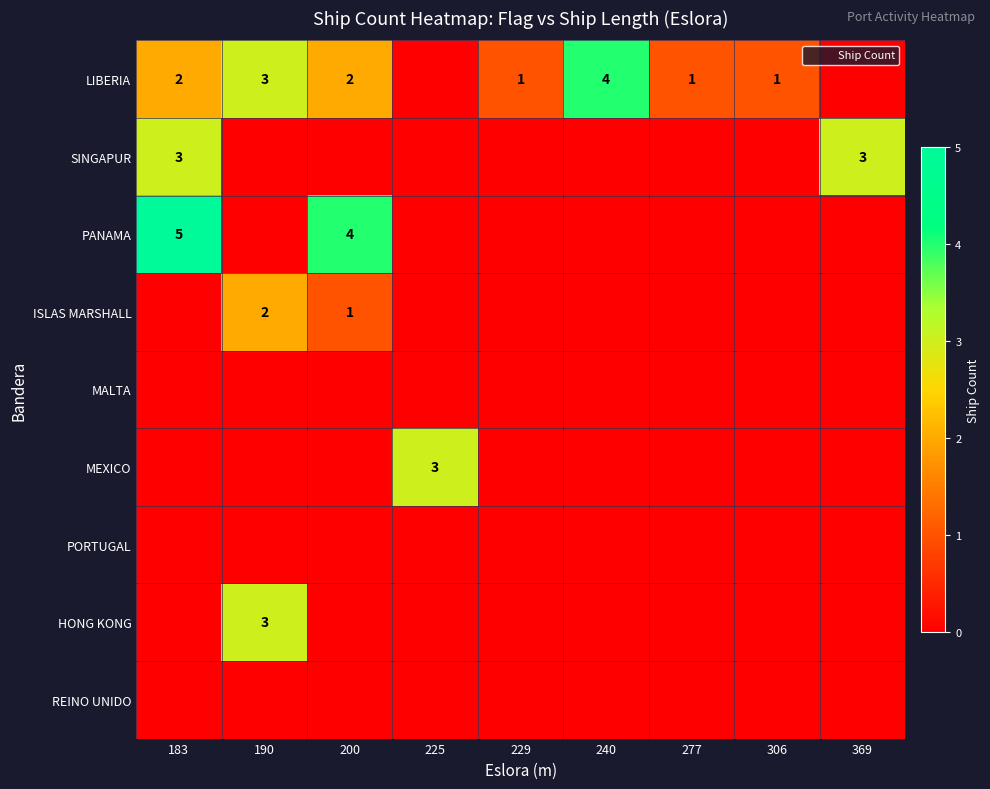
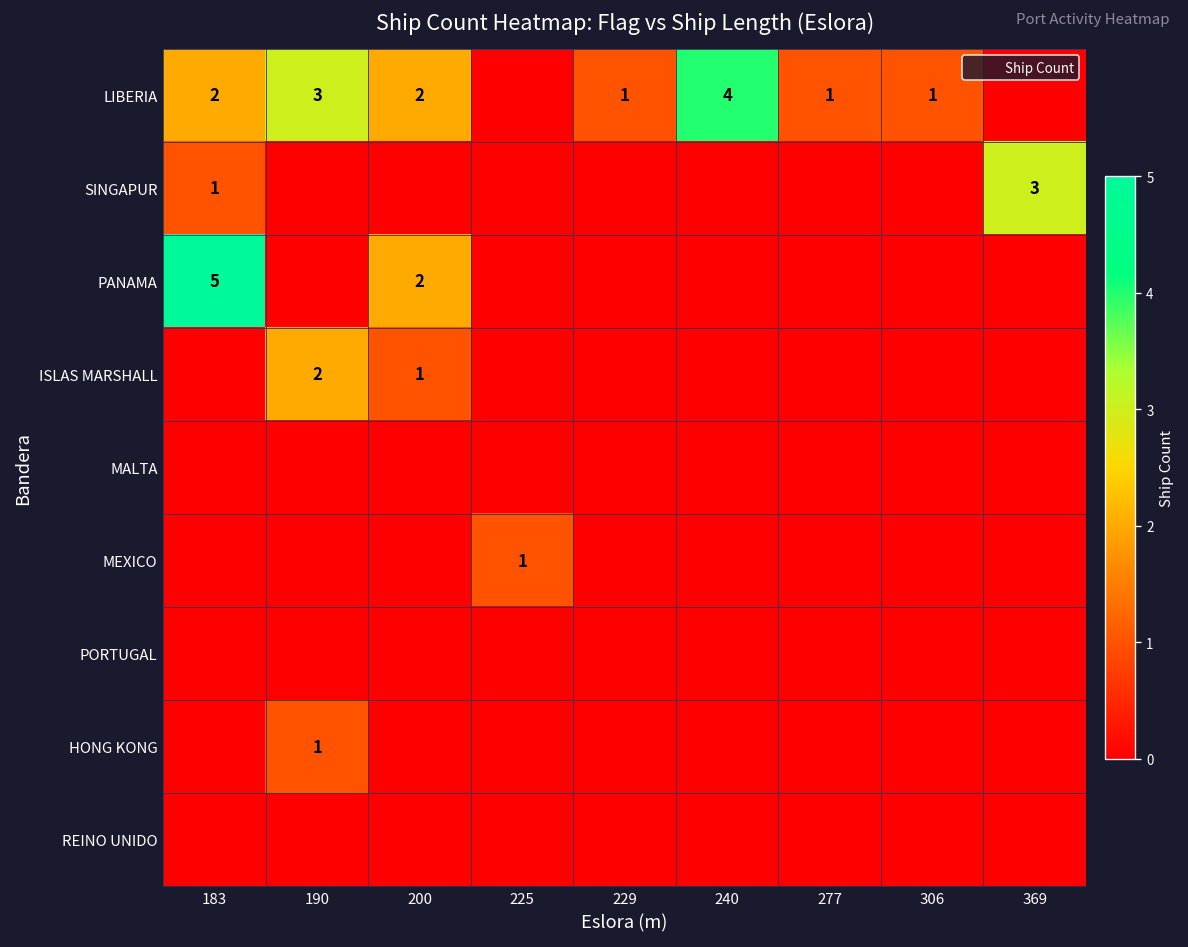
  {
    "LIBERIA": {
      "183": 2,
      "190": 3,
      "200": 2,
      "229": 1,
      "240": 4,
      "277": 1,
      "306": 1
    },
    "SINGAPUR": {
-     "183": 3,
+     "183": 1,
      "369": 3
    },
    "PANAMA": {
      "183": 5,
-     "200": 4
+     "200": 2
    },
    "ISLAS MARSHALL": {
      "190": 2,
      "200": 1
    },
    "MEXICO": {
-     "225": 3
+     "225": 1
    },
    "HONG KONG": {
-     "190": 3
+     "190": 1
    }
  }
